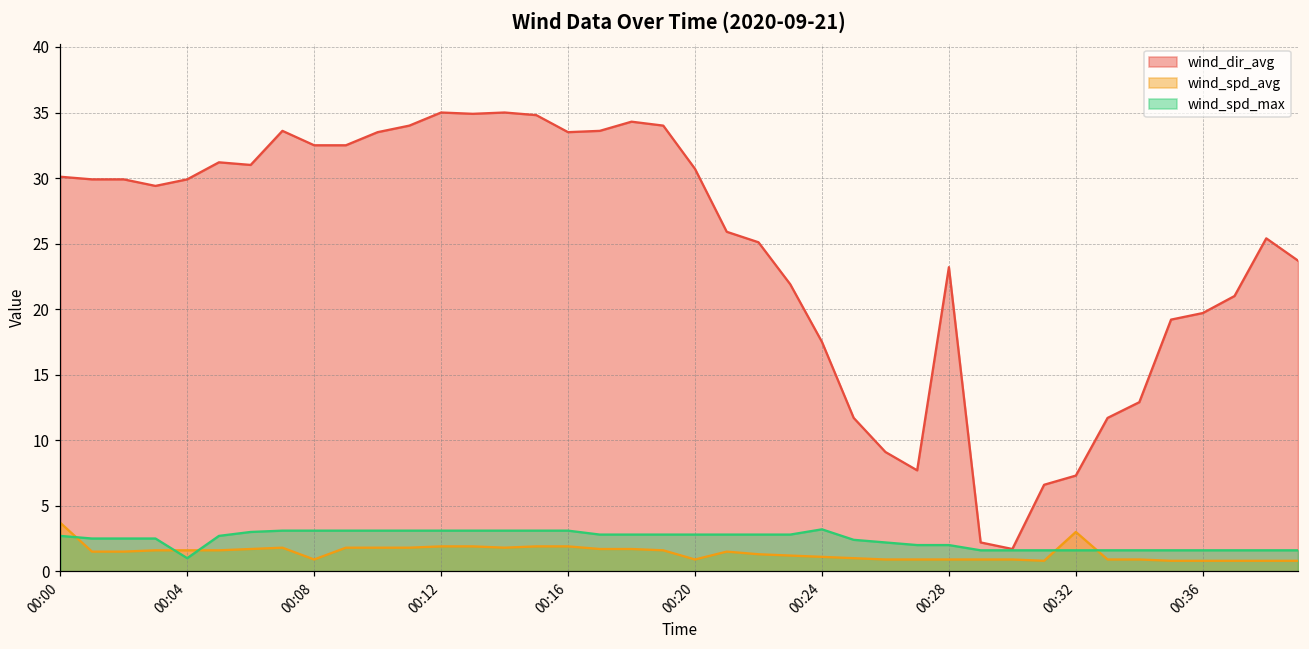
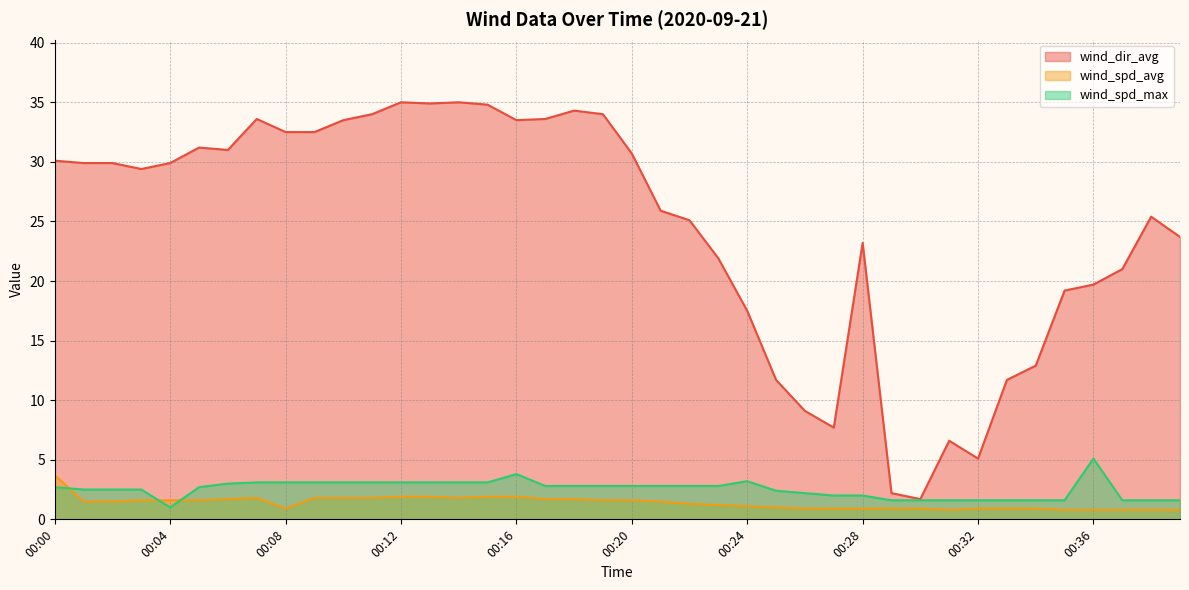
  {
    "wind_dir_avg": {
      "00:00": 30.1,
      "00:04": 29.9,
      "00:08": 32.5,
      "00:12": 35.0,
      "00:16": 33.5,
      "00:20": 30.7,
      "00:24": 17.5,
      "00:28": 23.2,
-     "00:32": 7.3,
+     "00:32": 5.1,
      "00:36": 19.7
    },
    "wind_spd_avg": {
      "00:00": 3.7,
      "00:04": 1.6,
      "00:08": 0.9,
      "00:12": 1.9,
      "00:16": 1.9,
-     "00:20": 0.9,
+     "00:20": 1.6,
      "00:24": 1.1,
      "00:28": 0.9,
-     "00:32": 3.0,
+     "00:32": 0.9,
      "00:36": 0.8
    },
    "wind_spd_max": {
      "00:00": 2.7,
      "00:04": 1.0,
      "00:08": 3.1,
      "00:12": 3.1,
-     "00:16": 3.1,
+     "00:16": 3.8,
      "00:20": 2.8,
      "00:24": 3.2,
      "00:28": 2.0,
      "00:32": 1.6,
-     "00:36": 1.6
+     "00:36": 5.1
    }
  }
